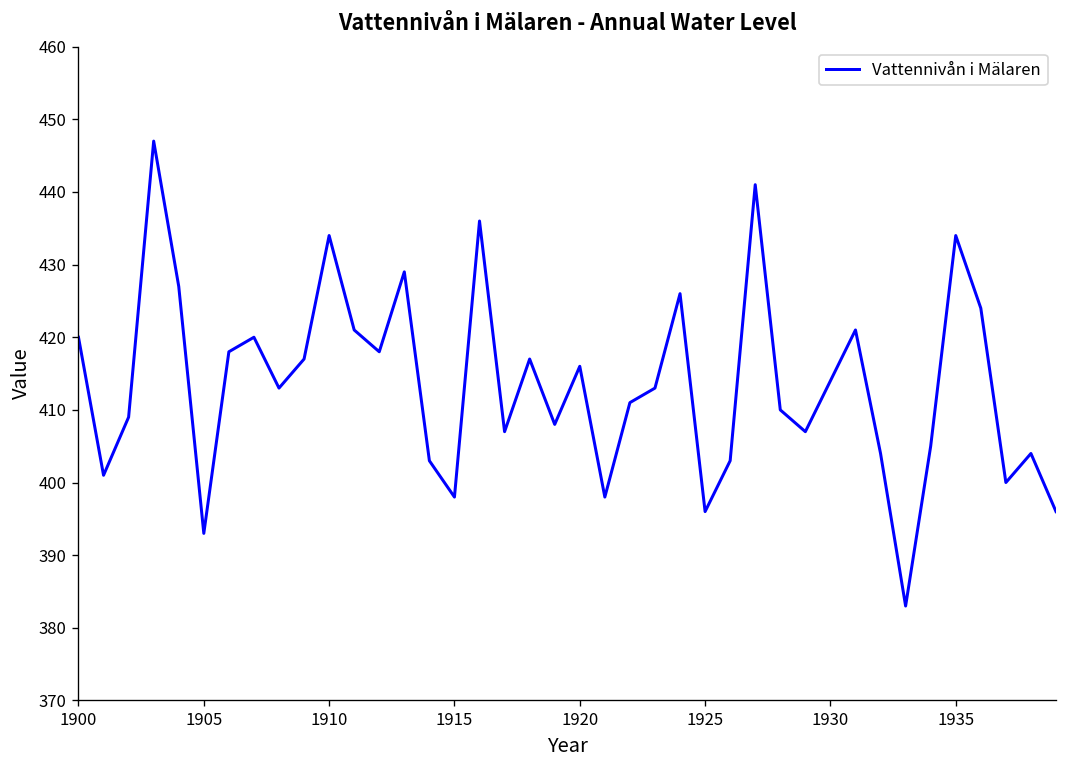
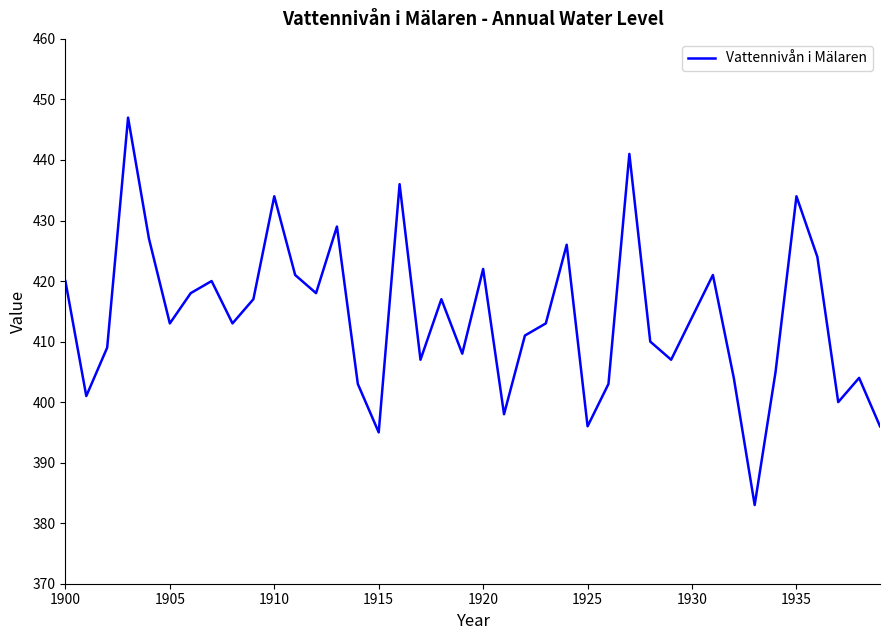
  {
    "1900": 420,
-   "1905": 393,
+   "1905": 413,
    "1910": 434,
-   "1915": 398,
-   "1920": 416,
+   "1915": 395,
+   "1920": 422,
    "1925": 396,
    "1930": 414,
    "1935": 434
  }
